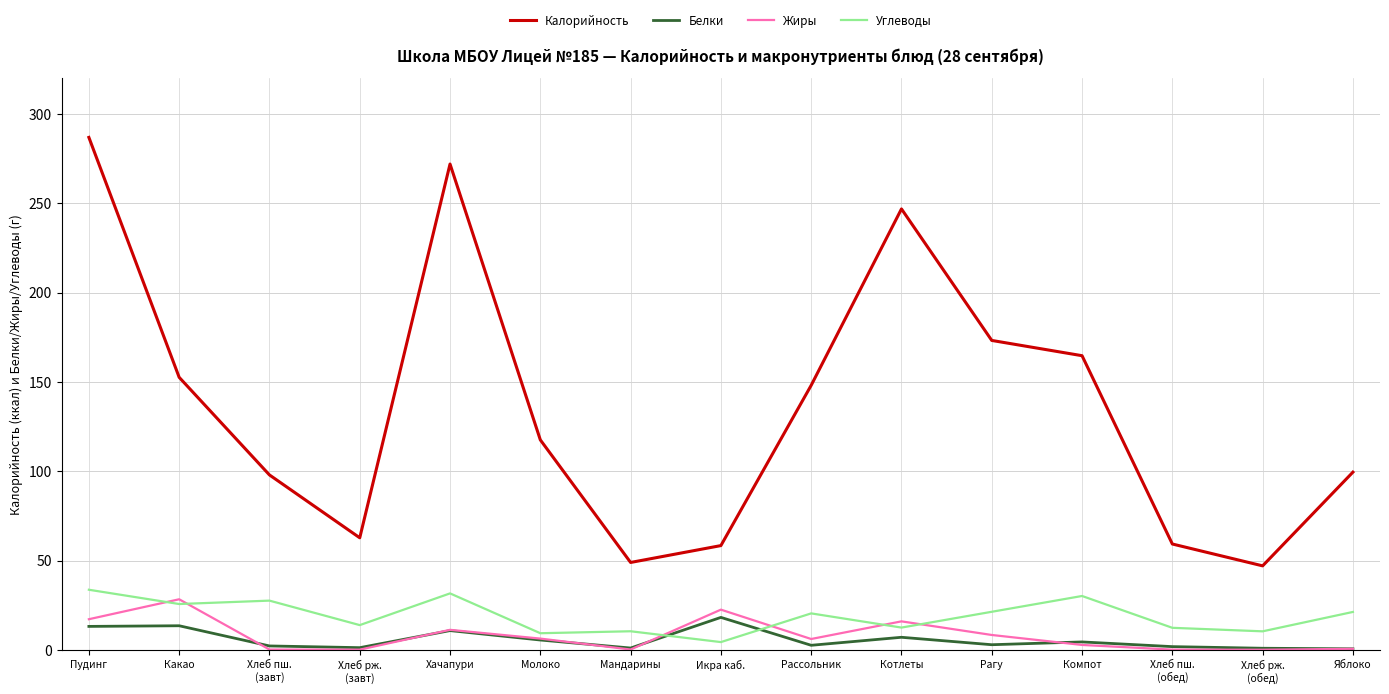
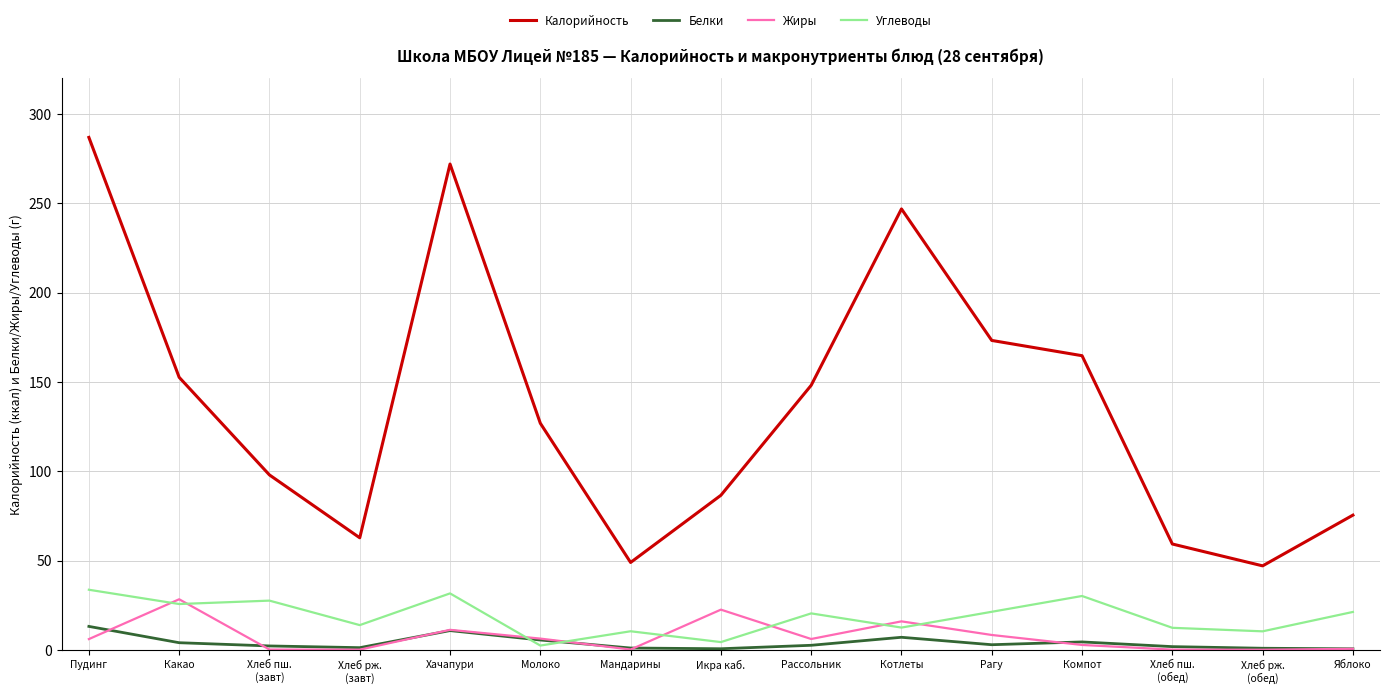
  {
    "Калорийность": {
      "Пудинг": 287,
      "Какао": 153,
      "Хлеб пш. (завт)": 98,
      "Хлеб рж. (завт)": 63,
      "Хачапури": 272,
-     "Молоко": 118,
+     "Молоко": 127,
      "Мандарины": 49,
-     "Икра каб.": 58,
+     "Икра каб.": 87,
      "Рассольник": 148,
      "Котлеты": 247,
      "Рагу": 173,
      "Компот": 165,
      "Хлеб пш. (обед)": 59,
      "Хлеб рж. (обед)": 47,
-     "Яблоко": 100
+     "Яблоко": 75
    },
    "Белки": {
      "Пудинг": 13,
-     "Какао": 14,
+     "Какао": 4,
      "Хлеб пш. (завт)": 2,
-     "Икра каб.": 18,
+     "Икра каб.": 1,
      "Рассольник": 3,
      "Котлеты": 7,
      "Рагу": 3,
      "Компот": 5,
      "Хлеб пш. (обед)": 2
    },
    "Жиры": {
-     "Пудинг": 17,
+     "Пудинг": 6,
      "Какао": 28,
      "Хлеб пш. (завт)": 0,
      "Икра каб.": 23,
      "Рассольник": 6,
      "Котлеты": 16,
      "Рагу": 8,
      "Компот": 3,
      "Хлеб пш. (обед)": 0
    },
    "Углеводы": {
      "Пудинг": 34,
      "Какао": 26,
      "Хлеб пш. (завт)": 28,
      "Хлеб рж. (завт)": 14,
      "Хачапури": 32,
-     "Молоко": 9,
+     "Молоко": 3,
      "Мандарины": 11,
      "Икра каб.": 4,
      "Рассольник": 21,
      "Котлеты": 13,
      "Рагу": 21,
      "Компот": 30,
      "Хлеб пш. (обед)": 12,
      "Хлеб рж. (обед)": 10,
      "Яблоко": 21
    }
  }
